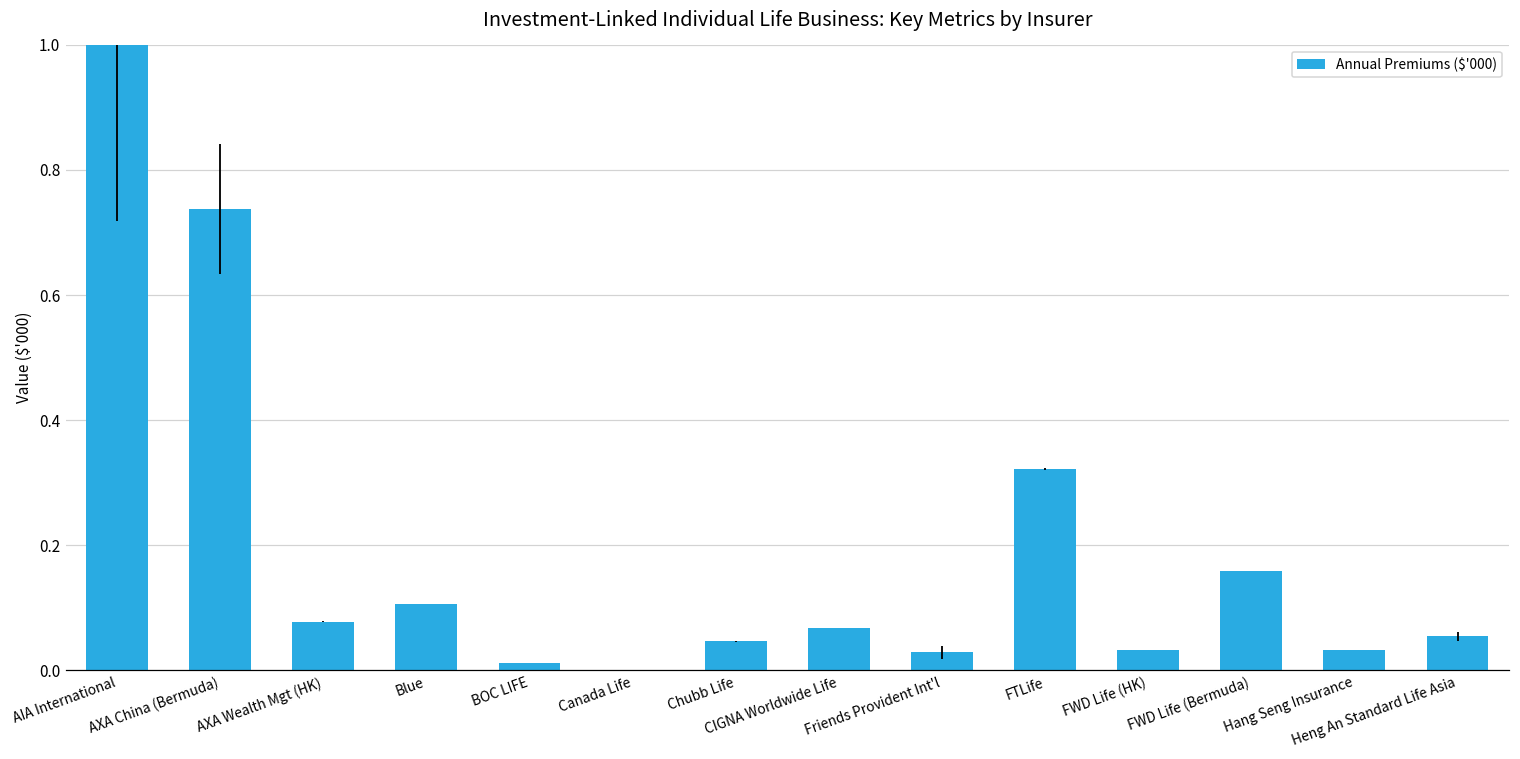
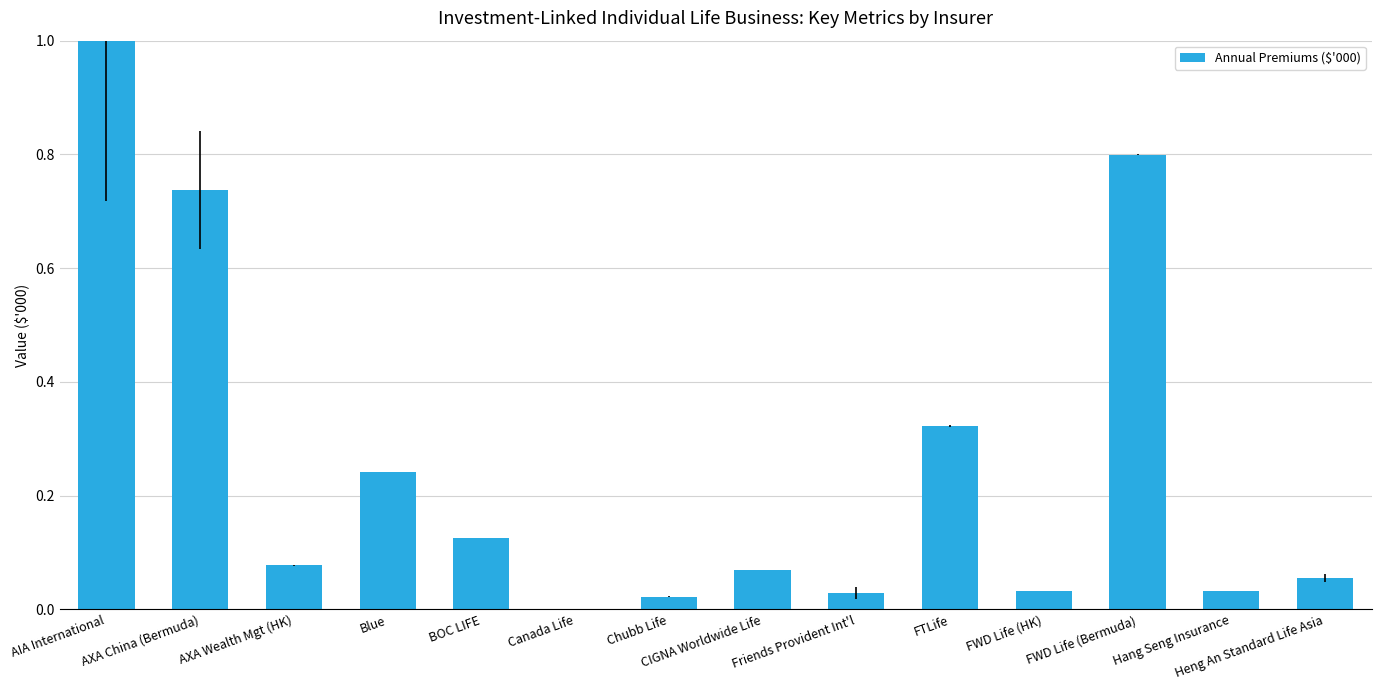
  {
    "AIA International": 1.00,
    "AXA China (Bermuda)": 0.74,
    "AXA Wealth Mgt (HK)": 0.08,
-   "Blue": 0.11,
-   "BOC LIFE": 0.01,
-   "Chubb Life": 0.05,
+   "Blue": 0.24,
+   "BOC LIFE": 0.13,
+   "Chubb Life": 0.02,
    "CIGNA Worldwide Life": 0.07,
    "Friends Provident Int'l": 0.03,
    "FTLife": 0.32,
    "FWD Life (HK)": 0.03,
-   "FWD Life (Bermuda)": 0.16,
+   "FWD Life (Bermuda)": 0.80,
    "Hang Seng Insurance": 0.03,
    "Heng An Standard Life Asia": 0.05
  }
